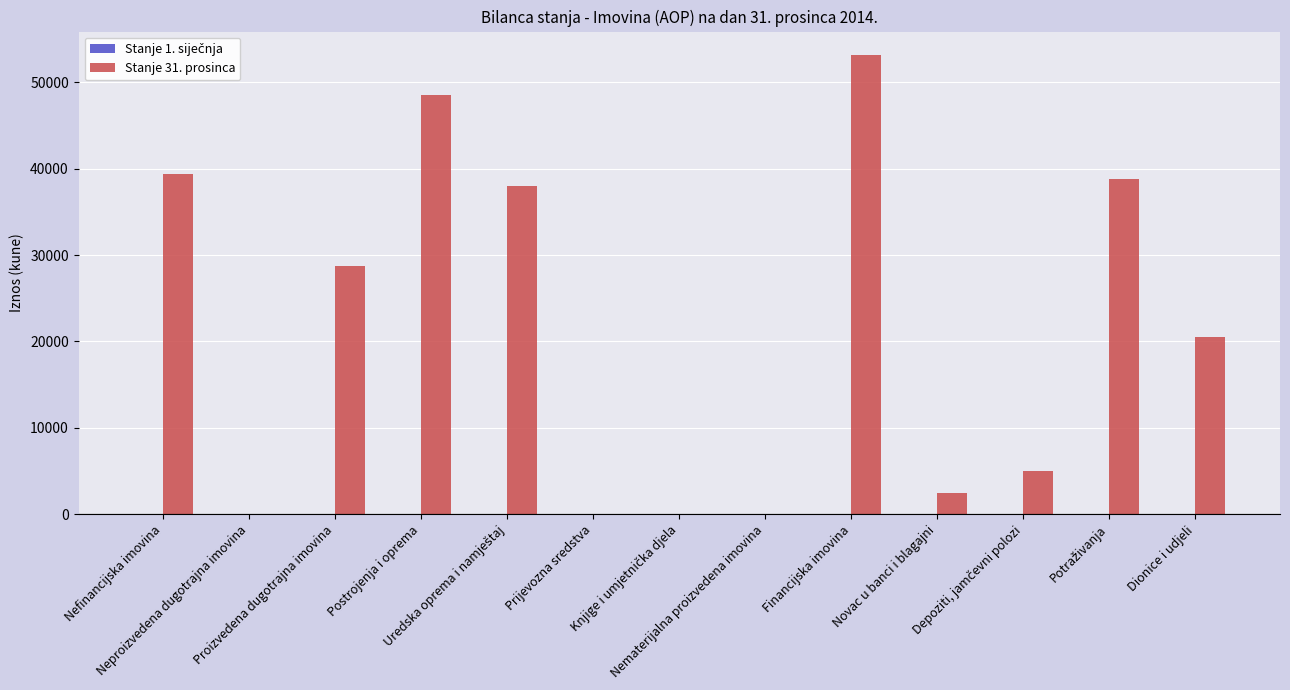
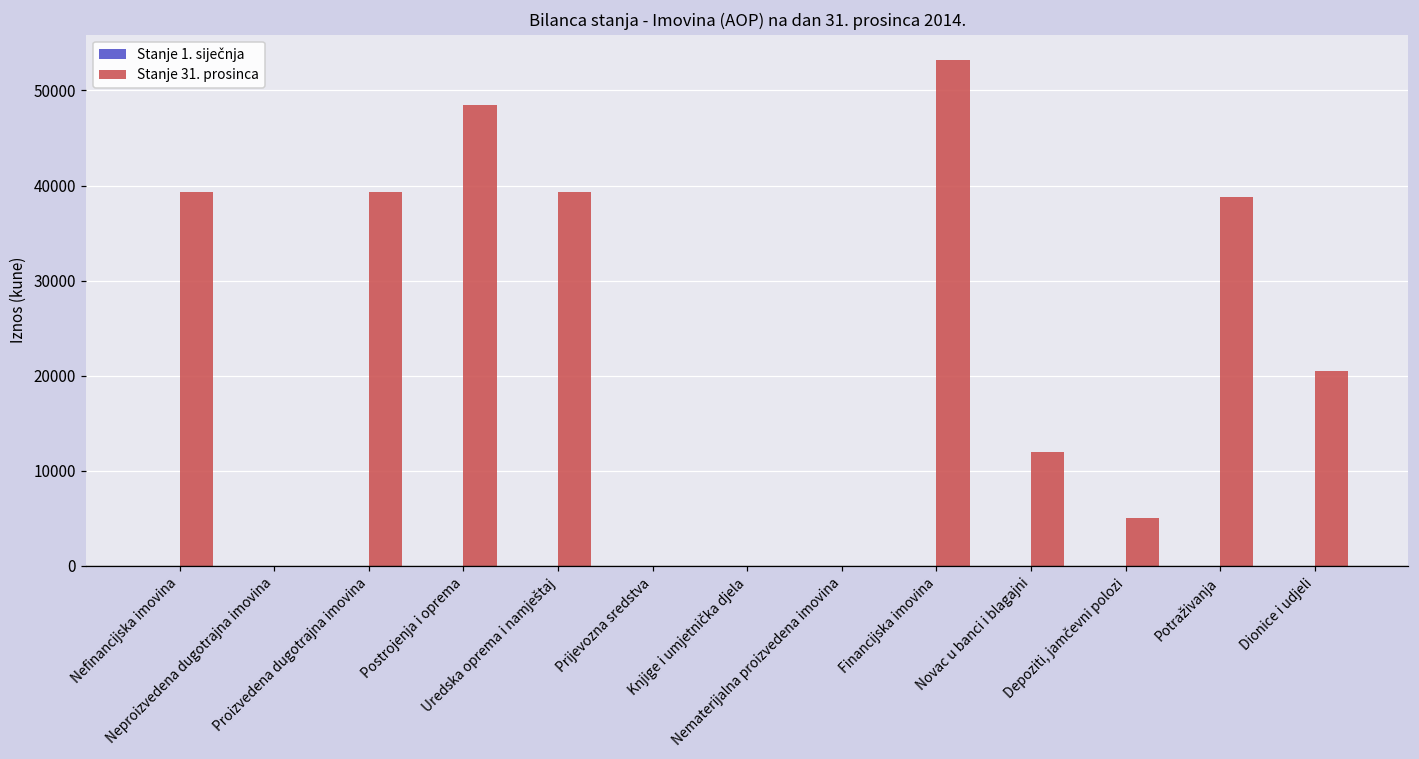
  {
    "Stanje 1. siječnja": {
      "Nefinancijska imovina": 0,
      "Neproizvedena dugotrajna imovina": 0,
      "Proizvedena dugotrajna imovina": 0,
      "Postrojenja i oprema": 0,
      "Uredska oprema i namještaj": 0,
      "Prijevozna sredstva": 0,
      "Knjige i umjetnička djela": 0,
      "Nematerijalna proizvedena imovina": 0,
      "Financijska imovina": 0,
      "Novac u banci i blagajni": 0,
      "Depoziti, jamčevni polozi": 0,
      "Potraživanja": 0,
      "Dionice i udjeli": 0
    },
    "Stanje 31. prosinca": {
      "Nefinancijska imovina": 39000,
      "Neproizvedena dugotrajna imovina": 0,
-     "Proizvedena dugotrajna imovina": 29000,
+     "Proizvedena dugotrajna imovina": 39000,
      "Postrojenja i oprema": 48000,
-     "Uredska oprema i namještaj": 38000,
+     "Uredska oprema i namještaj": 39000,
      "Prijevozna sredstva": 0,
      "Knjige i umjetnička djela": 0,
      "Nematerijalna proizvedena imovina": 0,
      "Financijska imovina": 53000,
-     "Novac u banci i blagajni": 2000,
+     "Novac u banci i blagajni": 12000,
      "Depoziti, jamčevni polozi": 5000,
      "Potraživanja": 39000,
      "Dionice i udjeli": 20000
    }
  }
